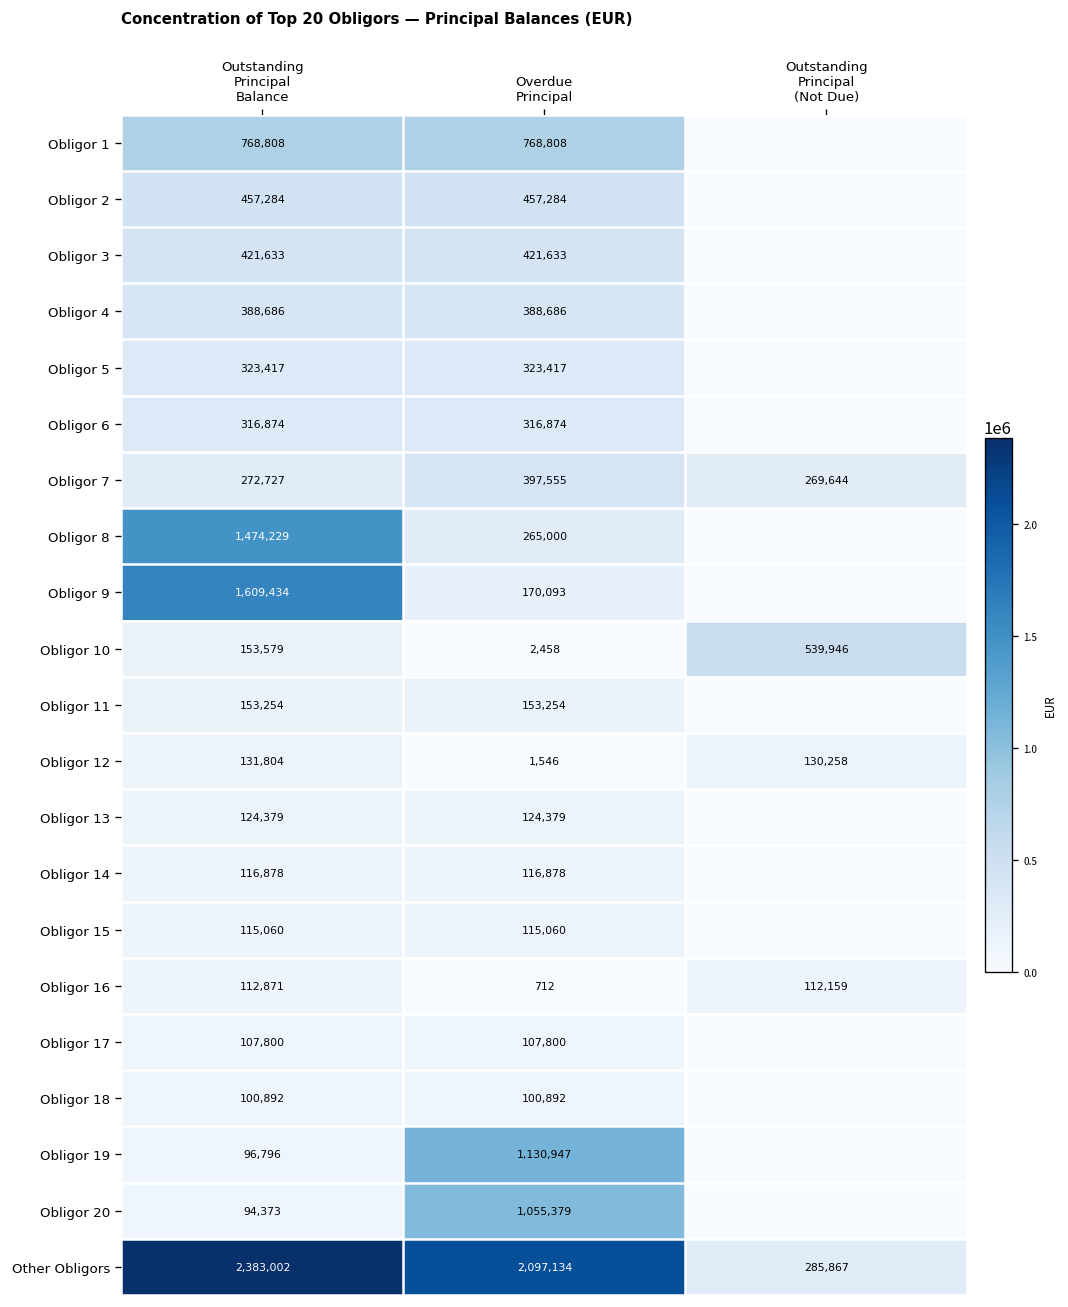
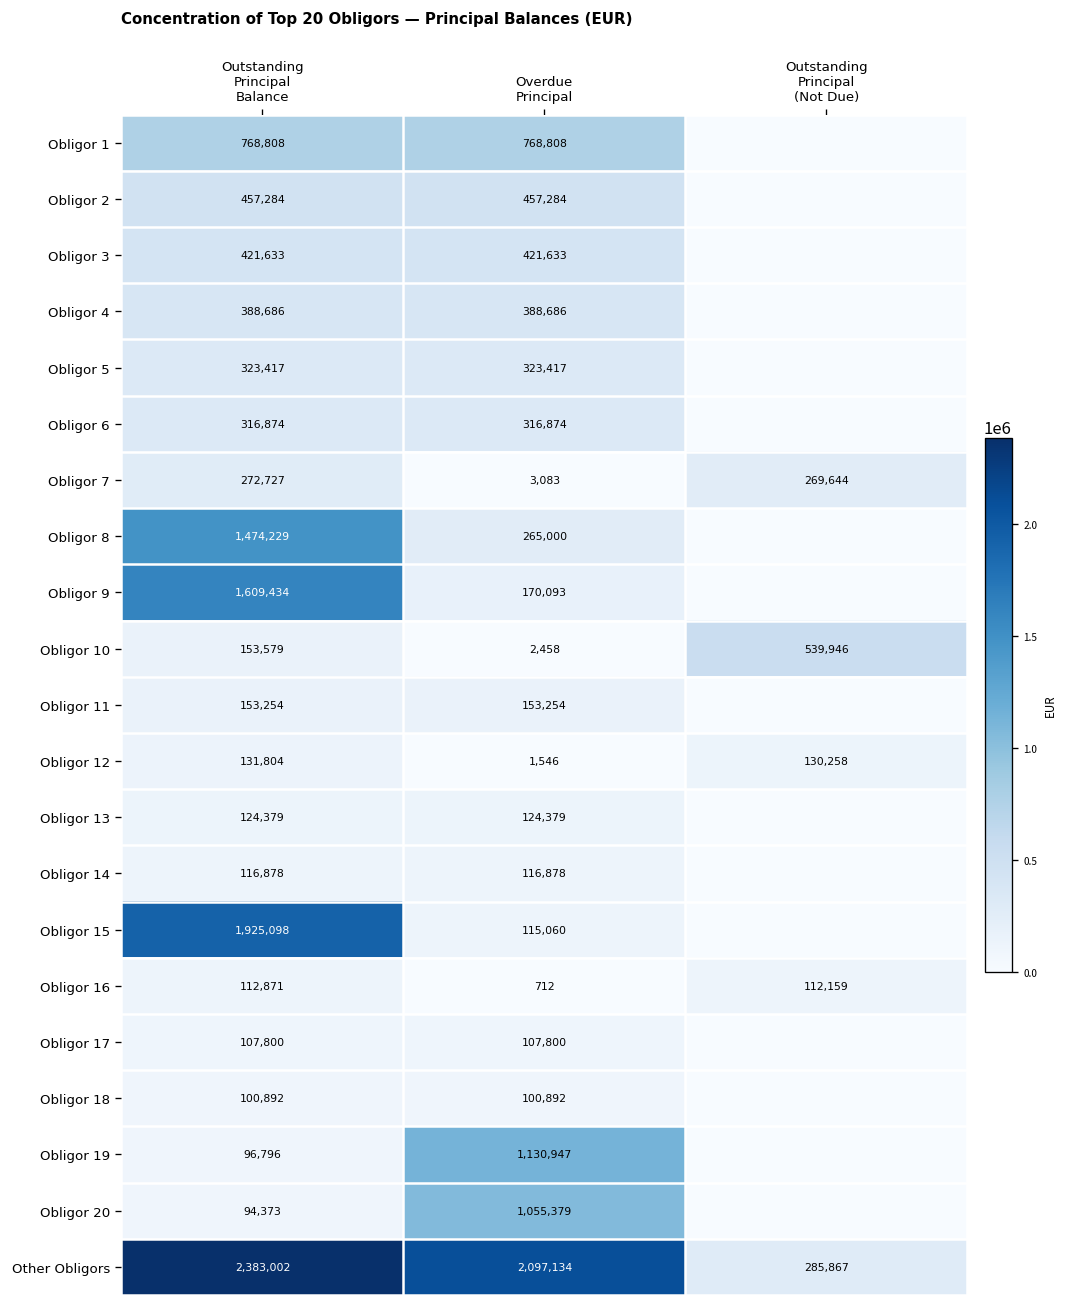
  {
    "Obligor 1": {
      "Outstanding Principal Balance": "768,808",
      "Overdue Principal": "768,808"
    },
    "Obligor 2": {
      "Outstanding Principal Balance": "457,284",
      "Overdue Principal": "457,284"
    },
    "Obligor 3": {
      "Outstanding Principal Balance": "421,633",
      "Overdue Principal": "421,633"
    },
    "Obligor 4": {
      "Outstanding Principal Balance": "388,686",
      "Overdue Principal": "388,686"
    },
    "Obligor 5": {
      "Outstanding Principal Balance": "323,417",
      "Overdue Principal": "323,417"
    },
    "Obligor 6": {
      "Outstanding Principal Balance": "316,874",
      "Overdue Principal": "316,874"
    },
    "Obligor 7": {
      "Outstanding Principal Balance": "272,727",
-     "Overdue Principal": "397,555",
+     "Overdue Principal": "3,083",
      "Outstanding Principal (Not Due)": "269,644"
    },
    "Obligor 8": {
      "Outstanding Principal Balance": "1,474,229",
      "Overdue Principal": "265,000"
    },
    "Obligor 9": {
      "Outstanding Principal Balance": "1,609,434",
      "Overdue Principal": "170,093"
    },
    "Obligor 10": {
      "Outstanding Principal Balance": "153,579",
      "Overdue Principal": "2,458",
      "Outstanding Principal (Not Due)": "539,946"
    },
    "Obligor 11": {
      "Outstanding Principal Balance": "153,254",
      "Overdue Principal": "153,254"
    },
    "Obligor 12": {
      "Outstanding Principal Balance": "131,804",
      "Overdue Principal": "1,546",
      "Outstanding Principal (Not Due)": "130,258"
    },
    "Obligor 13": {
      "Outstanding Principal Balance": "124,379",
      "Overdue Principal": "124,379"
    },
    "Obligor 14": {
      "Outstanding Principal Balance": "116,878",
      "Overdue Principal": "116,878"
    },
    "Obligor 15": {
-     "Outstanding Principal Balance": "115,060",
+     "Outstanding Principal Balance": "1,925,098",
      "Overdue Principal": "115,060"
    },
    "Obligor 16": {
      "Outstanding Principal Balance": "112,871",
      "Overdue Principal": "712",
      "Outstanding Principal (Not Due)": "112,159"
    },
    "Obligor 17": {
      "Outstanding Principal Balance": "107,800",
      "Overdue Principal": "107,800"
    },
    "Obligor 18": {
      "Outstanding Principal Balance": "100,892",
      "Overdue Principal": "100,892"
    },
    "Obligor 19": {
      "Outstanding Principal Balance": "96,796",
      "Overdue Principal": "1,130,947"
    },
    "Obligor 20": {
      "Outstanding Principal Balance": "94,373",
      "Overdue Principal": "1,055,379"
    },
    "Other Obligors": {
      "Outstanding Principal Balance": "2,383,002",
      "Overdue Principal": "2,097,134",
      "Outstanding Principal (Not Due)": "285,867"
    }
  }
